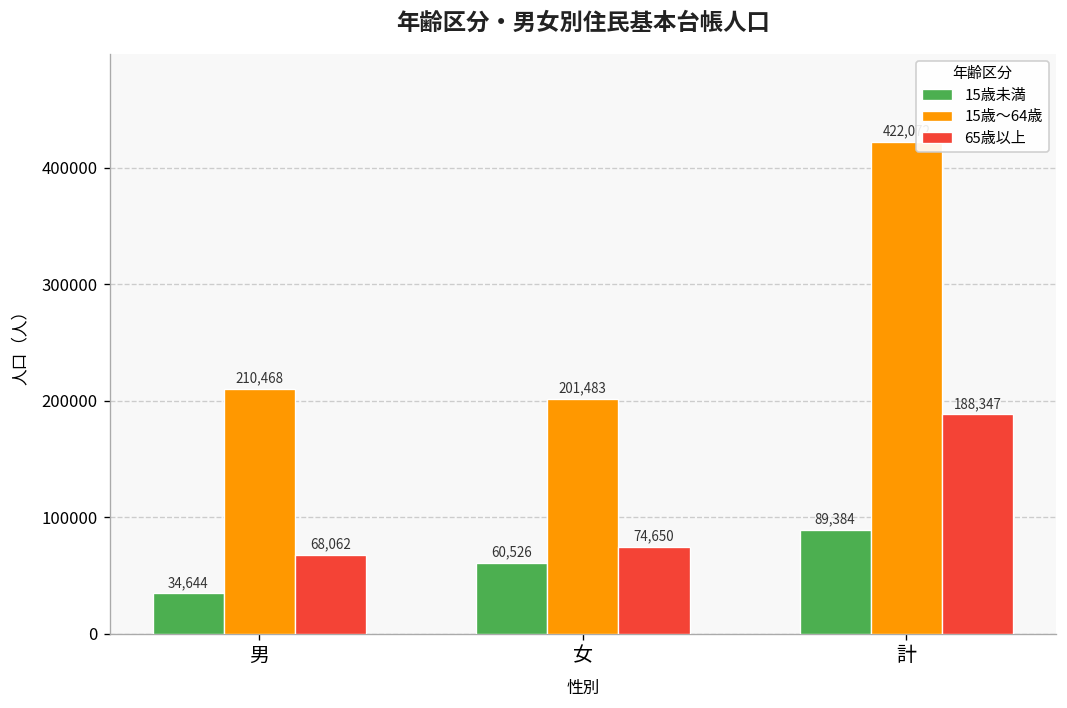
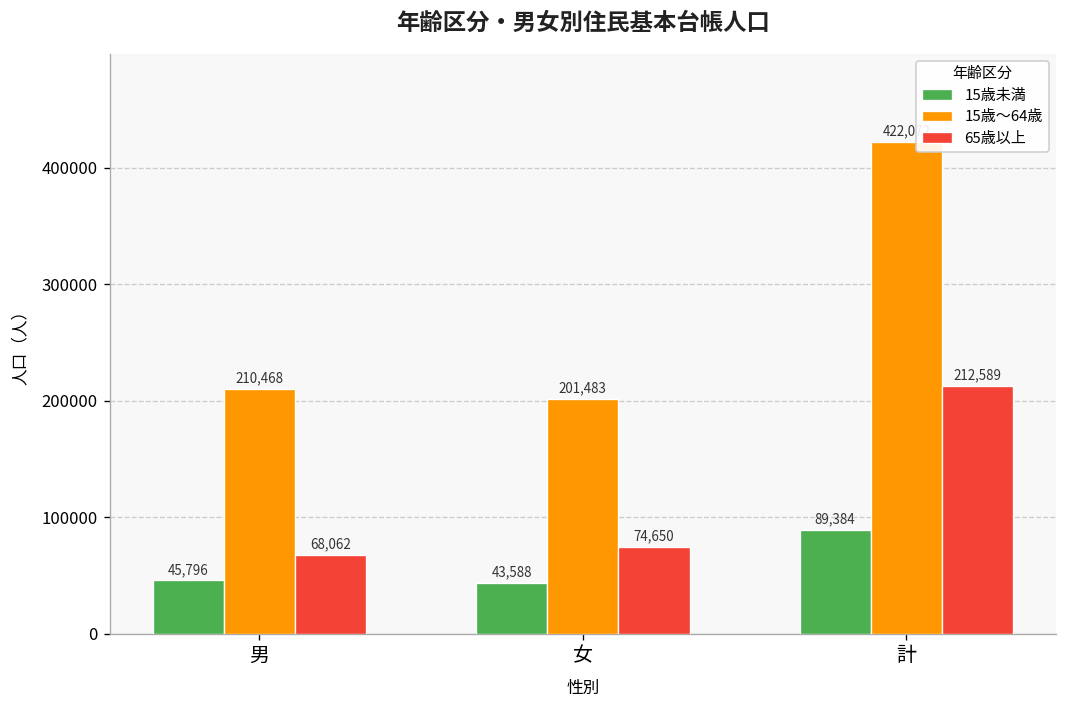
  {
    "15歳未満": {
-     "男": "34,644",
-     "女": "60,526",
+     "男": "45,796",
+     "女": "43,588",
      "計": "89,384"
    },
    "15歳～64歳": {
      "男": "210,468",
      "女": "201,483"
    },
    "65歳以上": {
      "男": "68,062",
      "女": "74,650",
-     "計": "188,347"
+     "計": "212,589"
    }
  }
